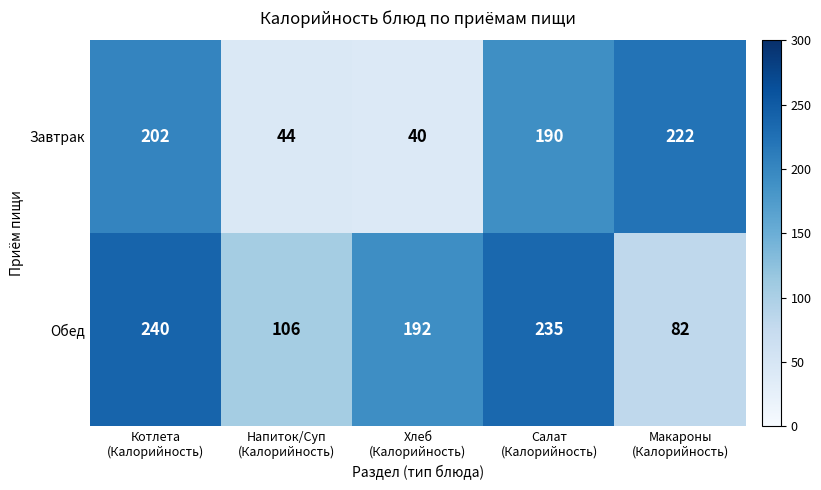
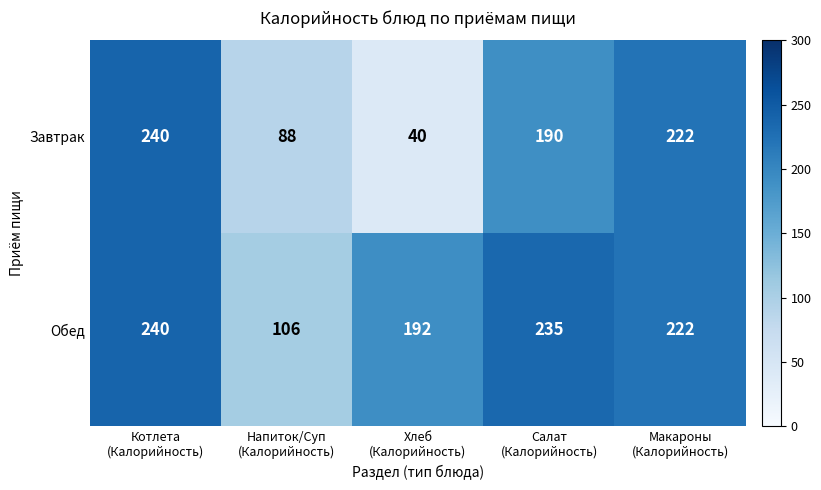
  {
    "Завтрак": {
-     "Котлета (Калорийность)": 202,
-     "Напиток/Суп (Калорийность)": 44,
+     "Котлета (Калорийность)": 240,
+     "Напиток/Суп (Калорийность)": 88,
      "Хлеб (Калорийность)": 40,
      "Салат (Калорийность)": 190,
      "Макароны (Калорийность)": 222
    },
    "Обед": {
      "Котлета (Калорийность)": 240,
      "Напиток/Суп (Калорийность)": 106,
      "Хлеб (Калорийность)": 192,
      "Салат (Калорийность)": 235,
-     "Макароны (Калорийность)": 82
+     "Макароны (Калорийность)": 222
    }
  }
